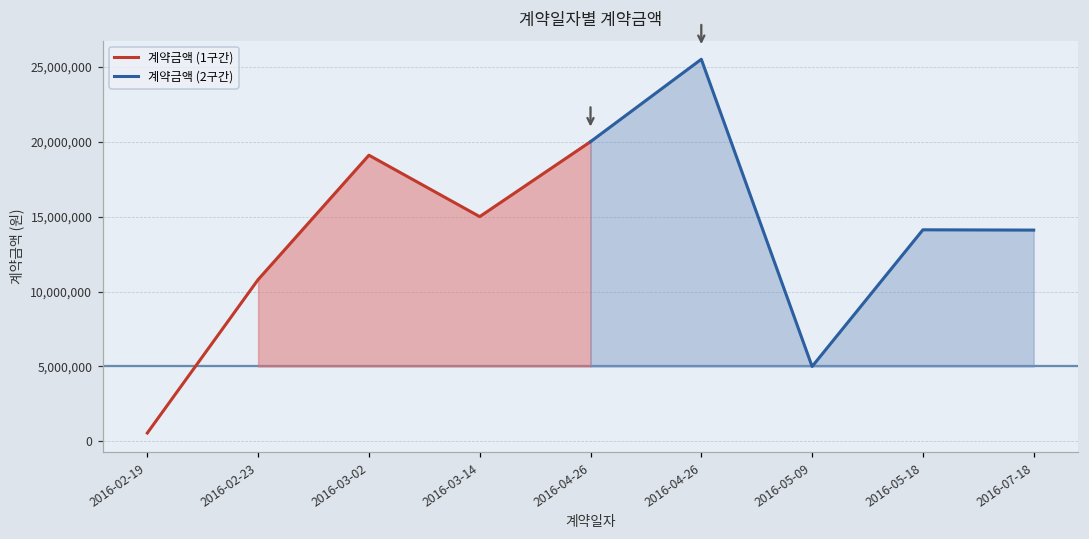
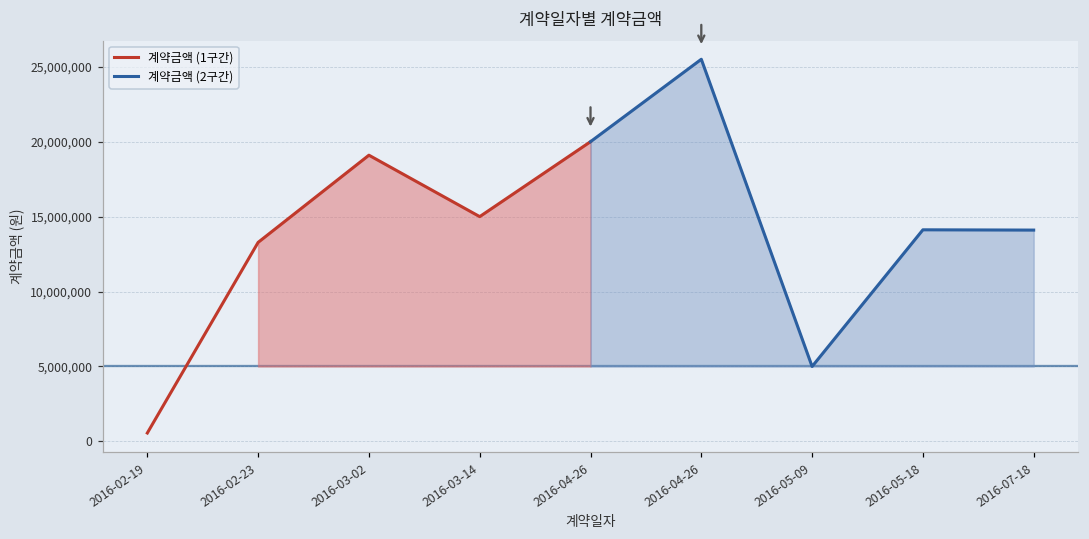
  {
    "계약금액 (1구간)": {
      "2016-02-19": "600,000",
-     "2016-02-23": "10,800,000"
+     "2016-02-23": "13,300,000"
    },
    "계약금액 (2구간)": {
      "2016-05-09": "5,000,000",
      "2016-05-18": "14,100,000",
      "2016-07-18": "14,100,000"
    }
  }
